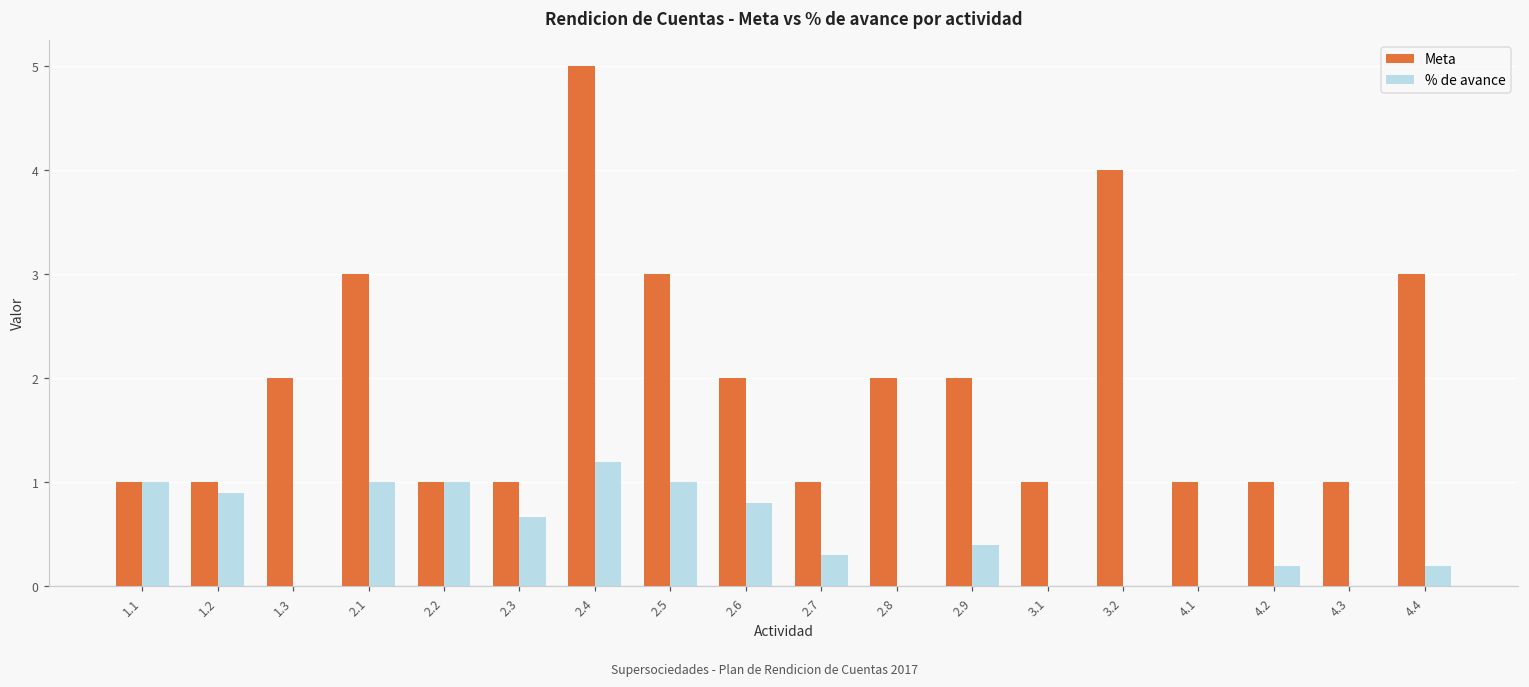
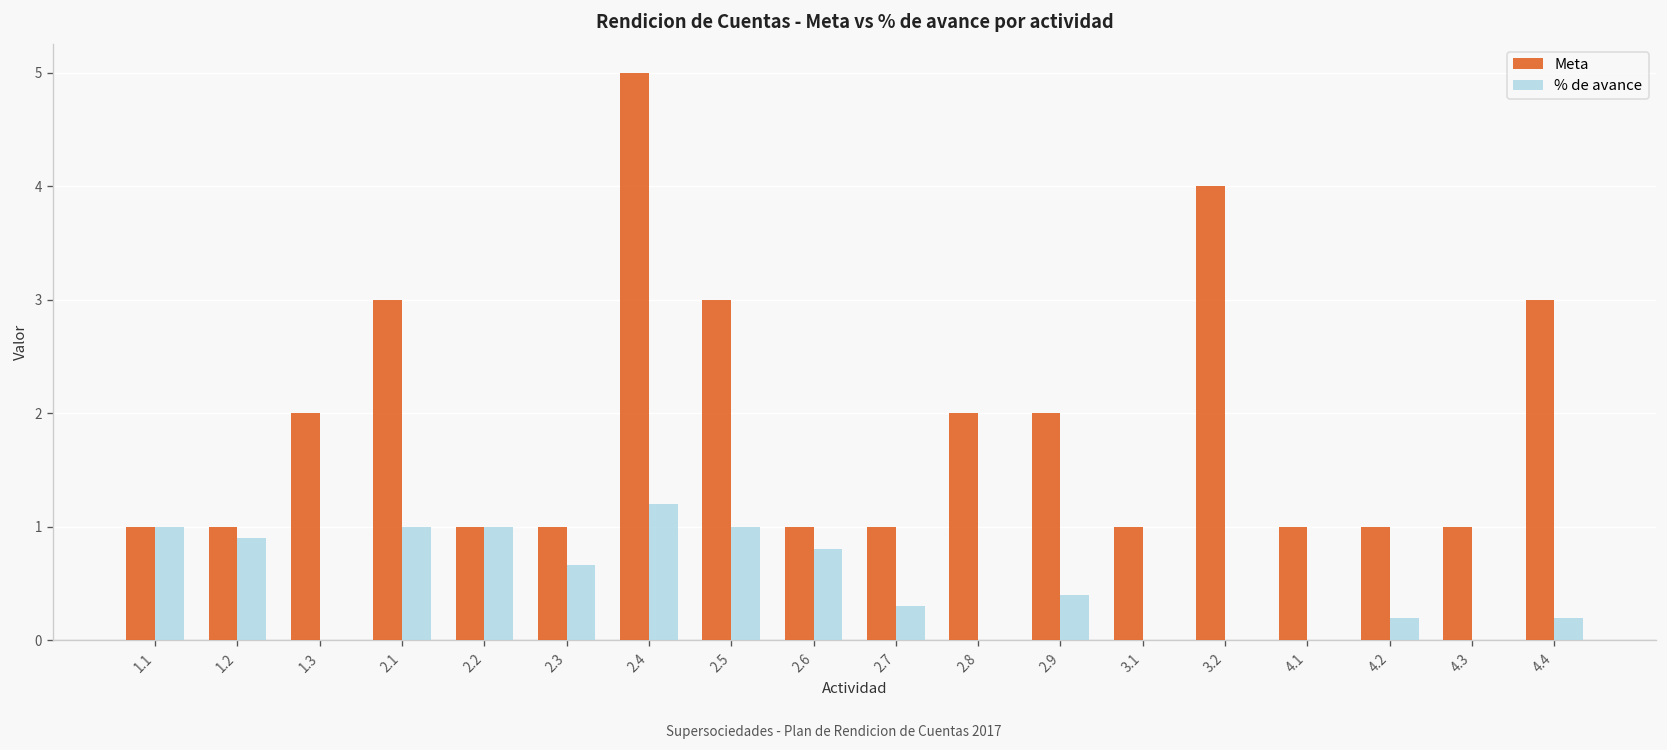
  {
    "Meta": {
      "1.1": 1,
      "1.2": 1,
      "1.3": 2,
      "2.1": 3,
      "2.2": 1,
      "2.3": 1,
      "2.4": 5,
      "2.5": 3,
-     "2.6": 2,
+     "2.6": 1,
      "2.7": 1,
      "2.8": 2,
      "2.9": 2,
      "3.1": 1,
      "3.2": 4,
      "4.1": 1,
      "4.2": 1,
      "4.3": 1,
      "4.4": 3
    },
    "% de avance": {
      "1.1": 1,
      "1.2": 0.9,
      "1.3": 0,
      "2.1": 1,
      "2.2": 1,
      "2.3": 0.7,
      "2.4": 1.2,
      "2.5": 1,
      "2.6": 0.8,
      "2.7": 0.3,
      "2.8": 0,
      "2.9": 0.4,
      "3.1": 0,
      "3.2": 0,
      "4.1": 0,
      "4.2": 0.2,
      "4.3": 0,
      "4.4": 0.2
    }
  }
